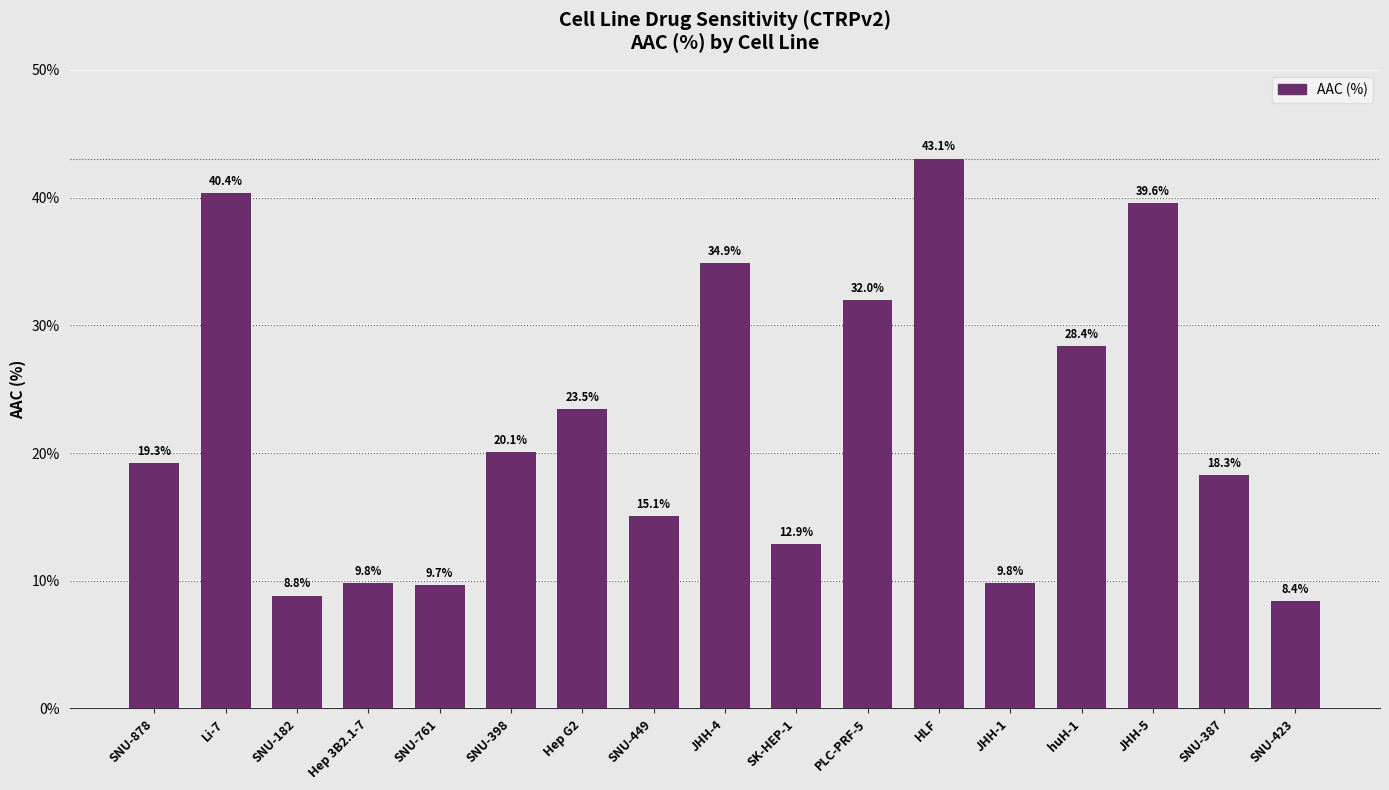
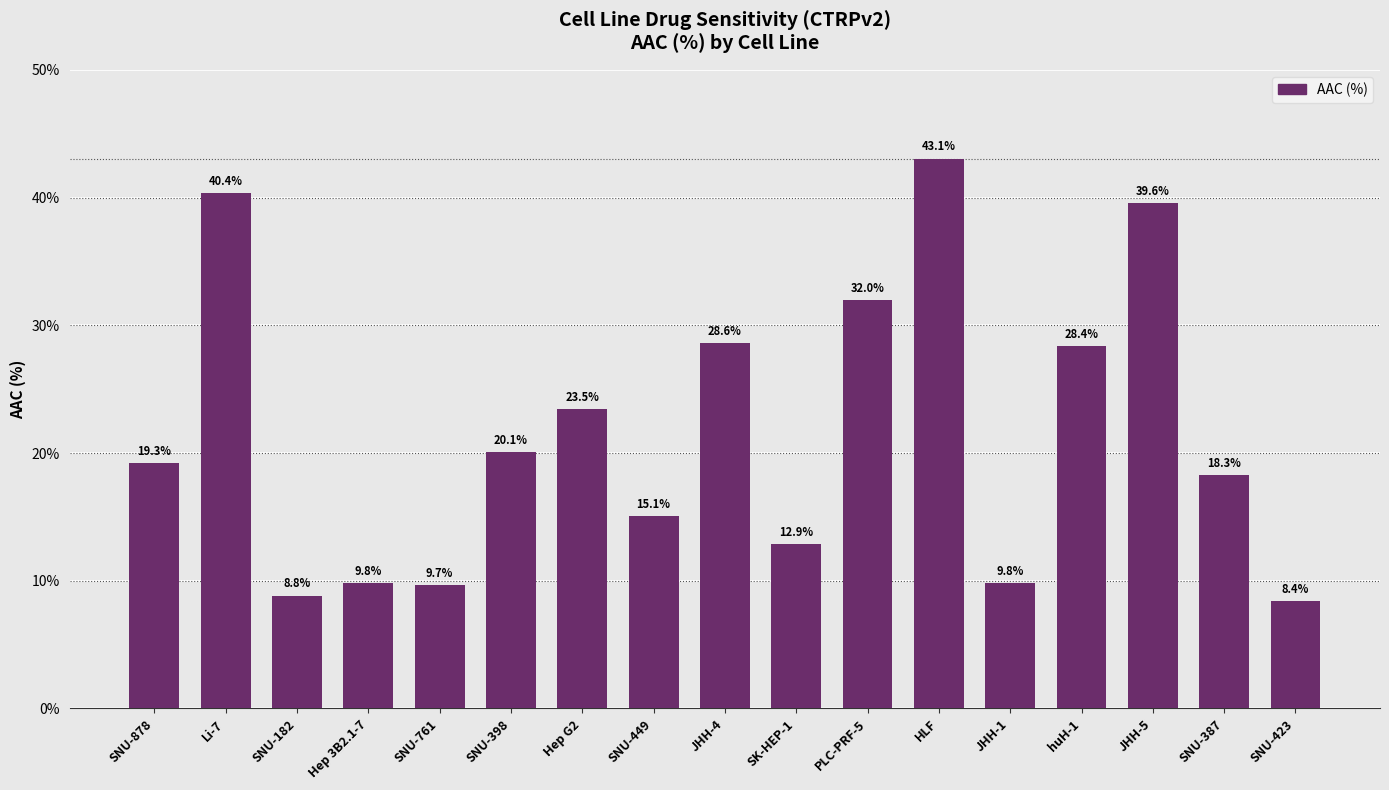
  {
    "SNU-878": "19.3%",
    "Li-7": "40.4%",
    "SNU-182": "8.8%",
    "Hep 3B2.1-7": "9.8%",
    "SNU-761": "9.7%",
    "SNU-398": "20.1%",
    "Hep G2": "23.5%",
    "SNU-449": "15.1%",
-   "JHH-4": "34.9%",
+   "JHH-4": "28.6%",
    "SK-HEP-1": "12.9%",
    "PLC-PRF-5": "32.0%",
    "HLF": "43.1%",
    "JHH-1": "9.8%",
    "huH-1": "28.4%",
    "JHH-5": "39.6%",
    "SNU-387": "18.3%",
    "SNU-423": "8.4%"
  }
